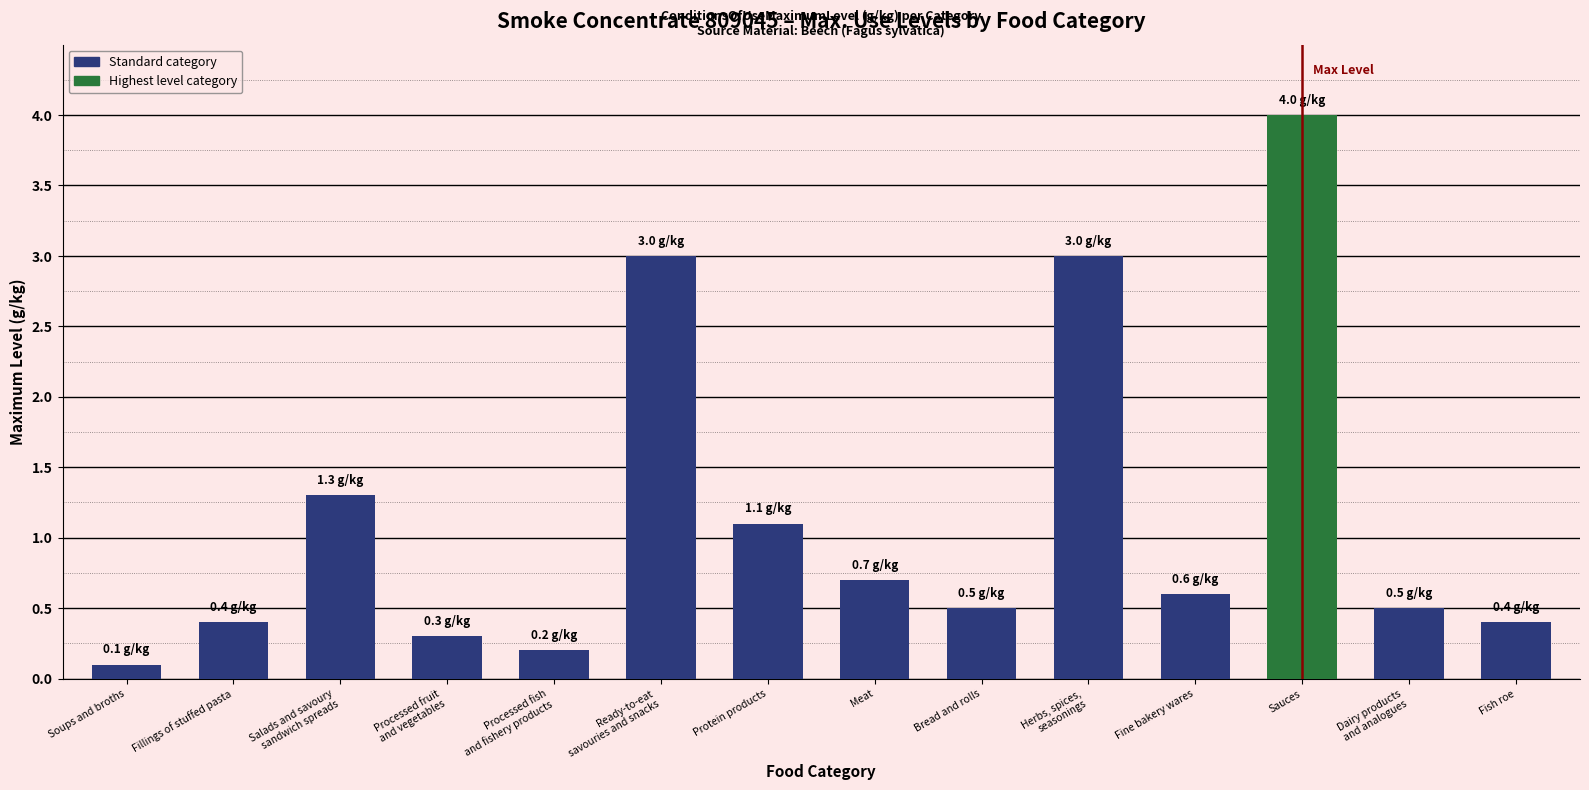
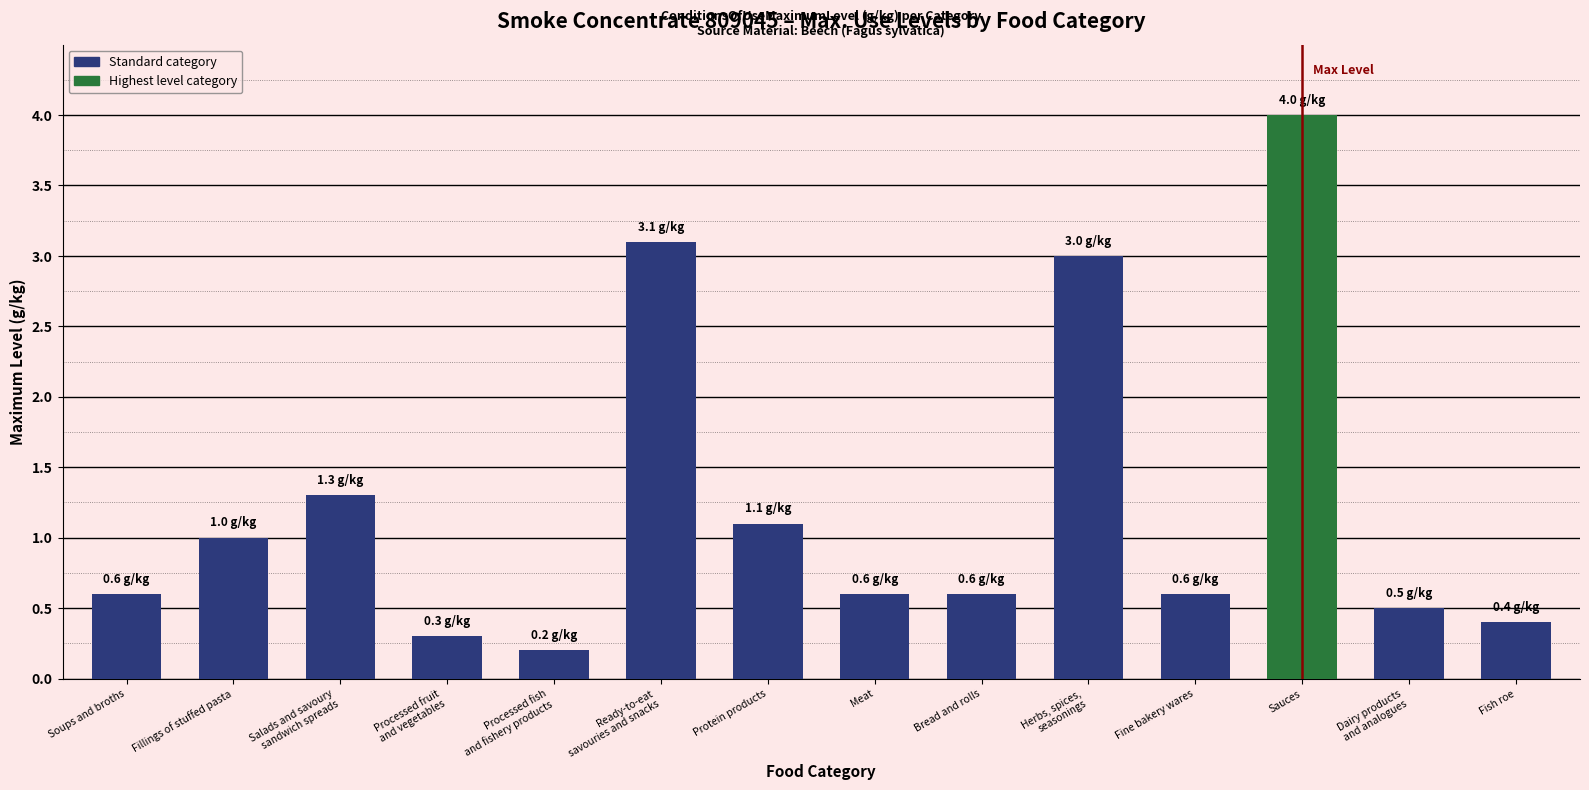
  {
-   "Soups and broths": 0.1,
-   "Fillings of stuffed pasta": 0.4,
+   "Soups and broths": 0.6,
+   "Fillings of stuffed pasta": 1.0,
    "Salads and savoury sandwich spreads": 1.3,
    "Processed fruit and vegetables": 0.3,
    "Processed fish and fishery products": 0.2,
-   "Ready-to-eat savouries and snacks": 3.0,
+   "Ready-to-eat savouries and snacks": 3.1,
    "Protein products": 1.1,
-   "Meat": 0.7,
-   "Bread and rolls": 0.5,
+   "Meat": 0.6,
+   "Bread and rolls": 0.6,
    "Herbs, spices, seasonings": 3.0,
    "Fine bakery wares": 0.6,
    "Sauces": 4.0,
    "Dairy products and analogues": 0.5,
    "Fish roe": 0.4
  }
